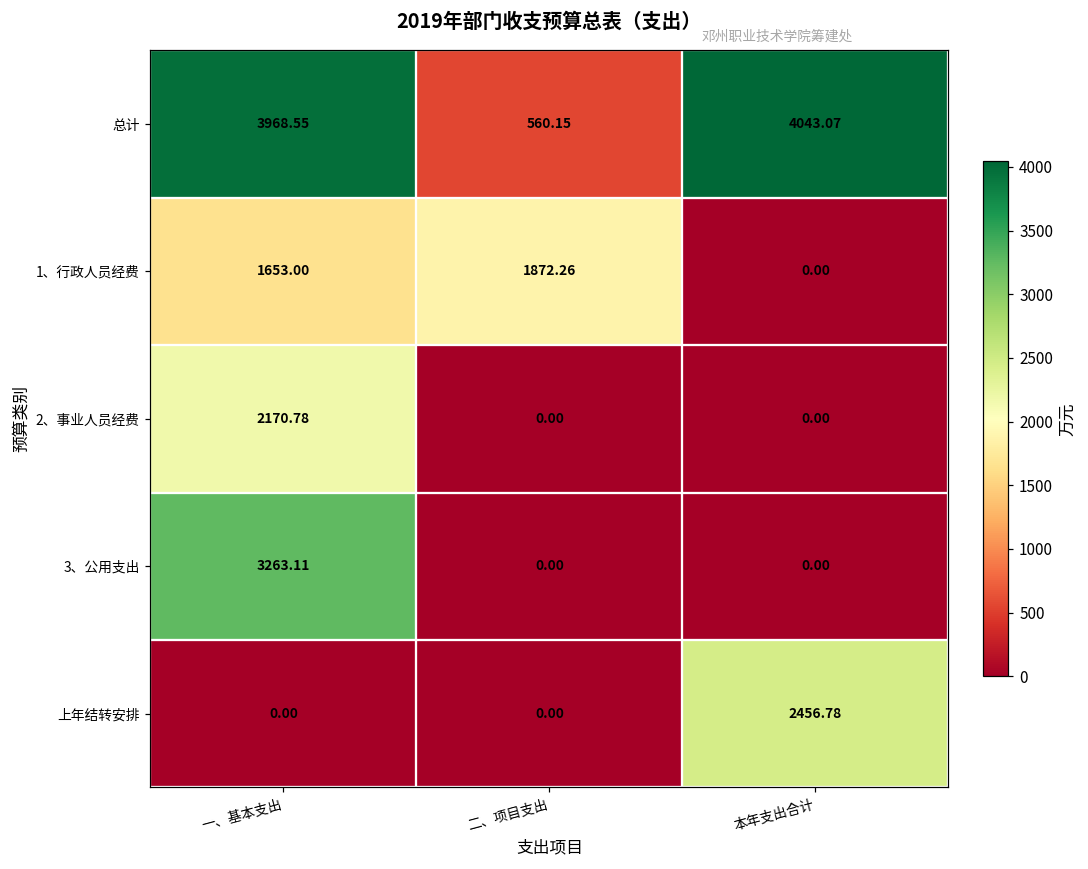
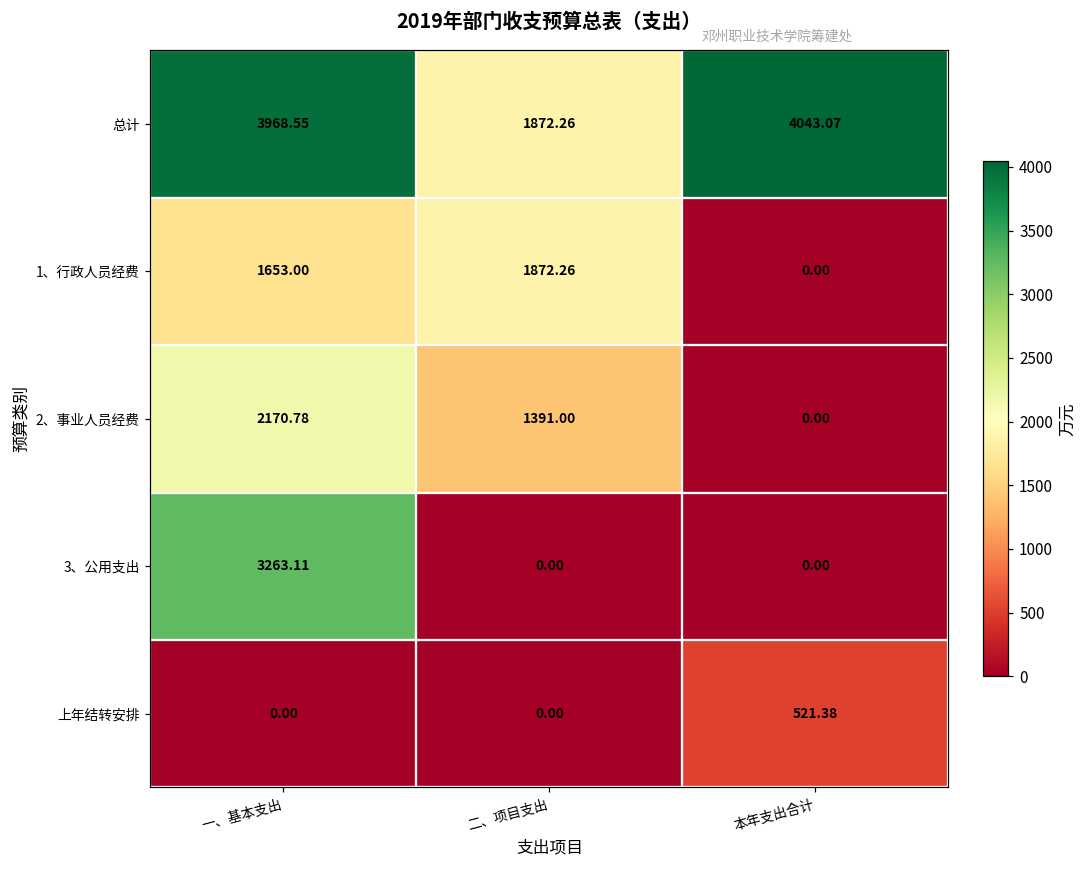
  {
    "总计": {
      "一、基本支出": 3968.55,
-     "二、项目支出": 560.15,
+     "二、项目支出": 1872.26,
      "本年支出合计": 4043.07
    },
    "1、行政人员经费": {
      "一、基本支出": 1653.00,
      "二、项目支出": 1872.26,
      "本年支出合计": 0.00
    },
    "2、事业人员经费": {
      "一、基本支出": 2170.78,
-     "二、项目支出": 0.00,
+     "二、项目支出": 1391.00,
      "本年支出合计": 0.00
    },
    "3、公用支出": {
      "一、基本支出": 3263.11,
      "二、项目支出": 0.00,
      "本年支出合计": 0.00
    },
    "上年结转安排": {
      "一、基本支出": 0.00,
      "二、项目支出": 0.00,
-     "本年支出合计": 2456.78
+     "本年支出合计": 521.38
    }
  }
